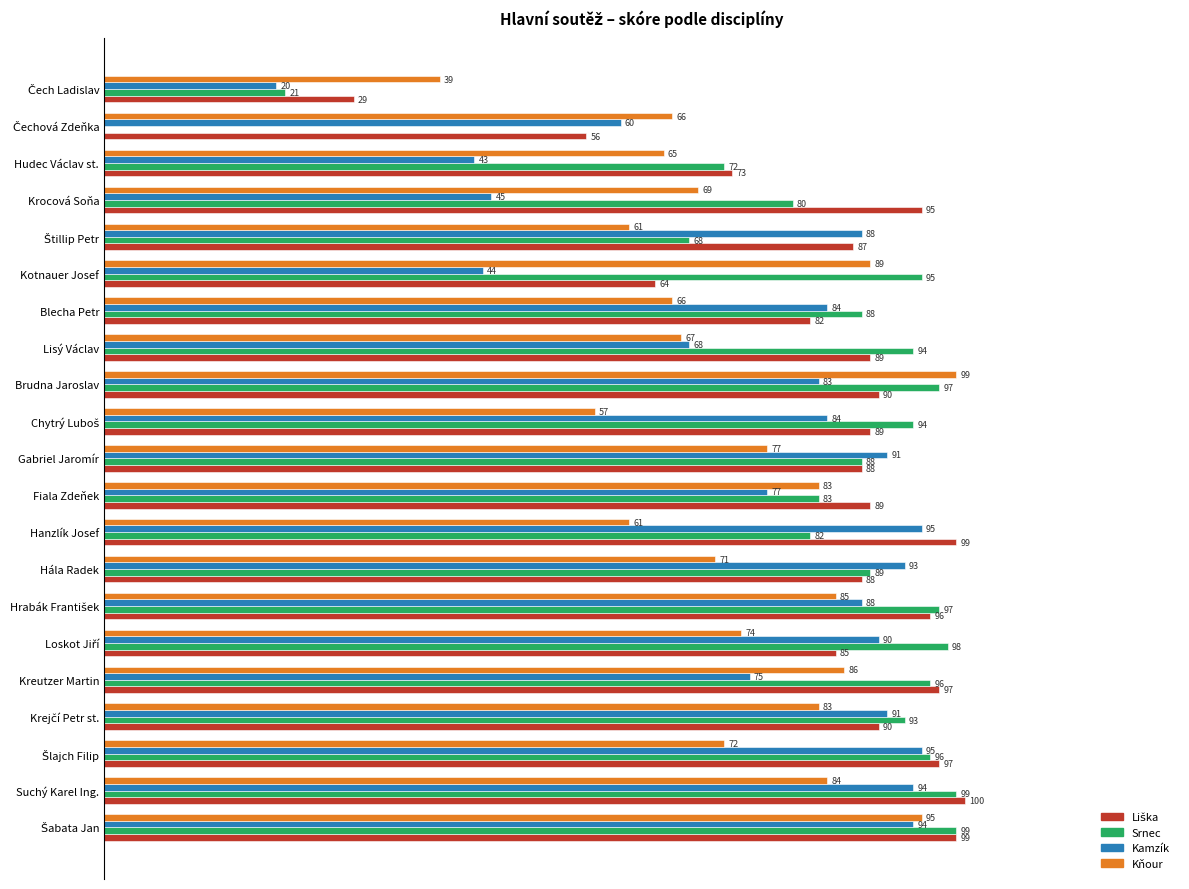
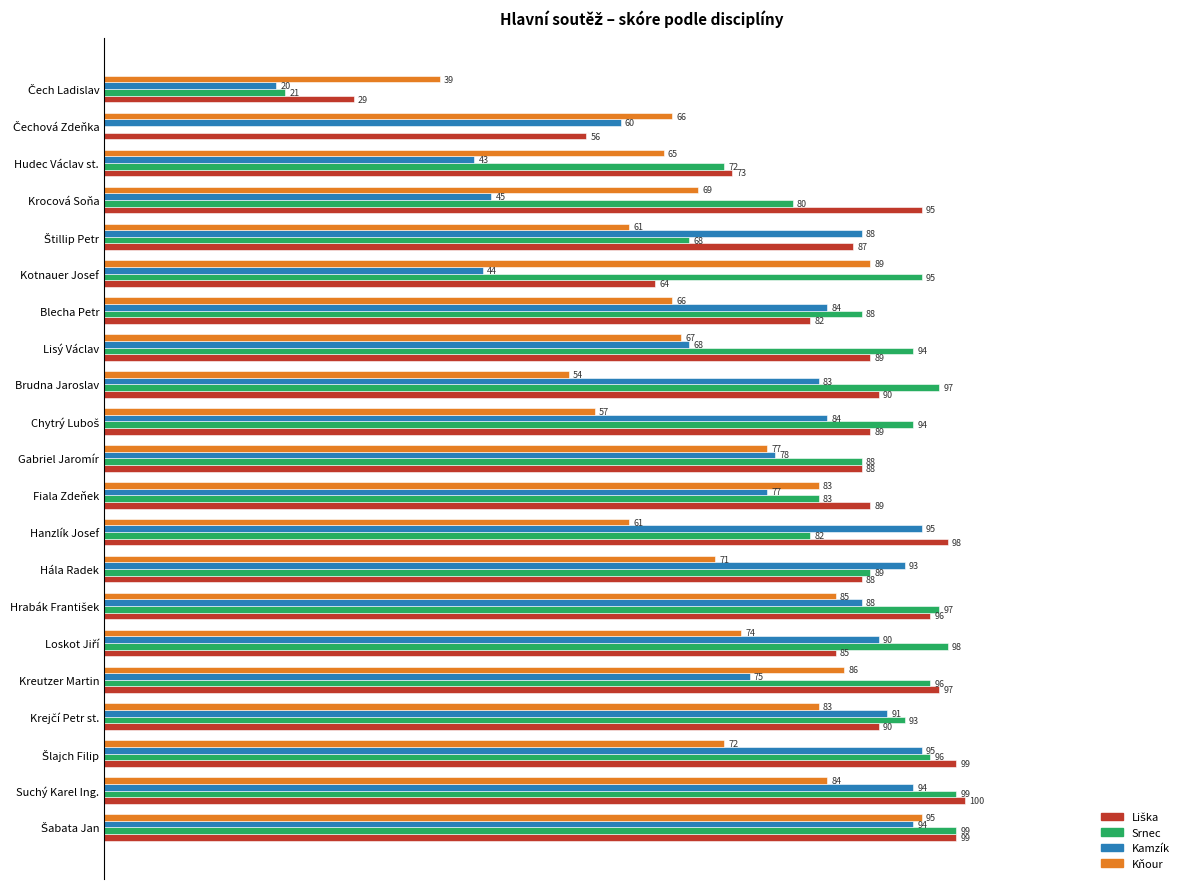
  {
    "Liška": {
      "Čech Ladislav": 29,
      "Čechová Zdeňka": 56,
      "Hudec Václav st.": 73,
      "Krocová Soňa": 95,
      "Štillip Petr": 87,
      "Kotnauer Josef": 64,
      "Blecha Petr": 82,
      "Lisý Václav": 89,
      "Brudna Jaroslav": 90,
      "Chytrý Luboš": 89,
      "Fiala Zdeňek": 89,
-     "Hanzlík Josef": 99,
+     "Hanzlík Josef": 98,
      "Hála Radek": 88,
      "Hrabák František": 96,
      "Loskot Jiří": 85,
      "Kreutzer Martin": 97,
      "Krejčí Petr st.": 90,
-     "Šlajch Filip": 97,
+     "Šlajch Filip": 99,
      "Suchý Karel Ing.": 100
    },
    "Srnec": {
      "Čech Ladislav": 21,
      "Hudec Václav st.": 72,
      "Krocová Soňa": 80,
      "Štillip Petr": 68,
      "Kotnauer Josef": 95,
      "Blecha Petr": 88,
      "Lisý Václav": 94,
      "Brudna Jaroslav": 97,
      "Chytrý Luboš": 94,
      "Fiala Zdeňek": 83,
      "Hanzlík Josef": 82,
      "Hála Radek": 89,
      "Hrabák František": 97,
      "Loskot Jiří": 98,
      "Kreutzer Martin": 96,
      "Krejčí Petr st.": 93,
      "Šlajch Filip": 96,
      "Suchý Karel Ing.": 99
    },
    "Kamzík": {
      "Čech Ladislav": 20,
      "Čechová Zdeňka": 60,
      "Hudec Václav st.": 43,
      "Krocová Soňa": 45,
      "Štillip Petr": 88,
      "Kotnauer Josef": 44,
      "Blecha Petr": 84,
      "Lisý Václav": 68,
      "Brudna Jaroslav": 83,
      "Chytrý Luboš": 84,
-     "Gabriel Jaromír": 91,
+     "Gabriel Jaromír": 78,
      "Fiala Zdeňek": 77,
      "Hanzlík Josef": 95,
      "Hála Radek": 93,
      "Hrabák František": 88,
      "Loskot Jiří": 90,
      "Kreutzer Martin": 75,
      "Krejčí Petr st.": 91,
      "Šlajch Filip": 95,
      "Suchý Karel Ing.": 94,
      "Šabata Jan": 94
    },
    "Kňour": {
      "Čech Ladislav": 39,
      "Čechová Zdeňka": 66,
      "Hudec Václav st.": 65,
      "Krocová Soňa": 69,
      "Štillip Petr": 61,
      "Kotnauer Josef": 89,
      "Blecha Petr": 66,
      "Lisý Václav": 67,
-     "Brudna Jaroslav": 99,
+     "Brudna Jaroslav": 54,
      "Chytrý Luboš": 57,
      "Gabriel Jaromír": 77,
      "Fiala Zdeňek": 83,
      "Hanzlík Josef": 61,
      "Hála Radek": 71,
      "Hrabák František": 85,
      "Loskot Jiří": 74,
      "Kreutzer Martin": 86,
      "Krejčí Petr st.": 83,
      "Šlajch Filip": 72,
      "Suchý Karel Ing.": 84,
      "Šabata Jan": 95
    }
  }
